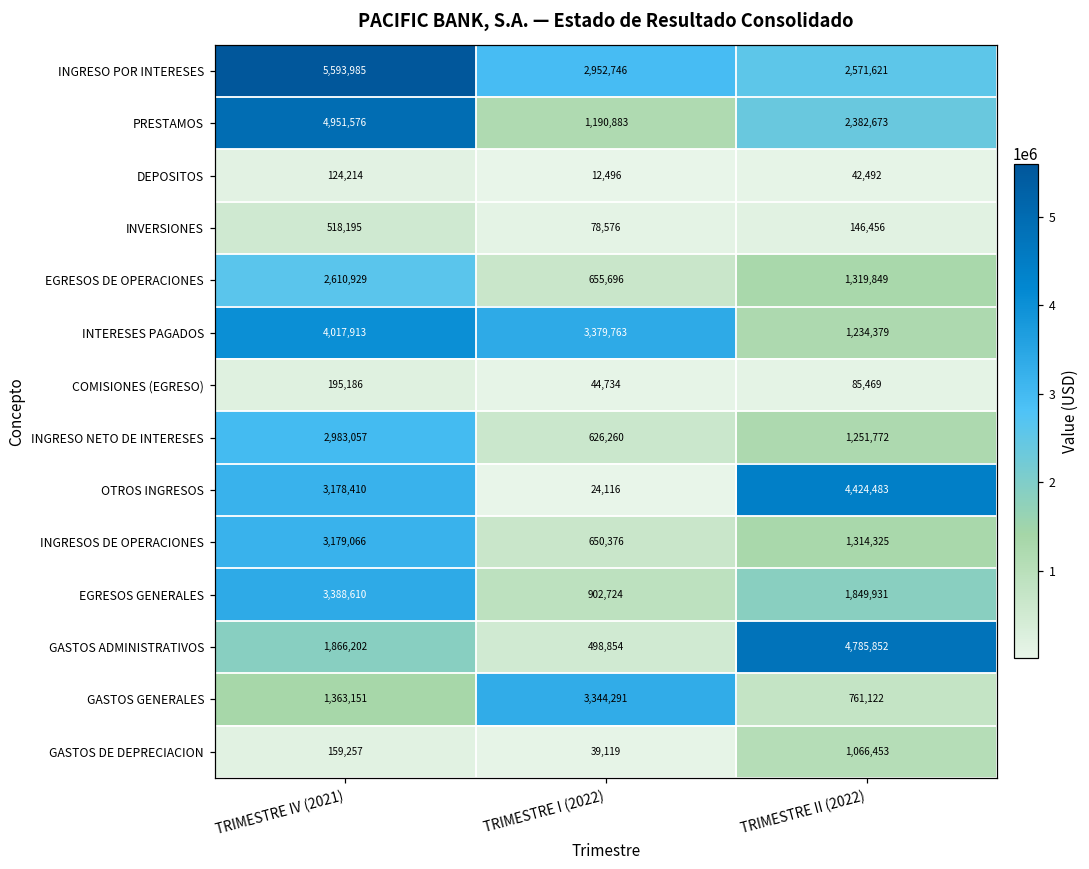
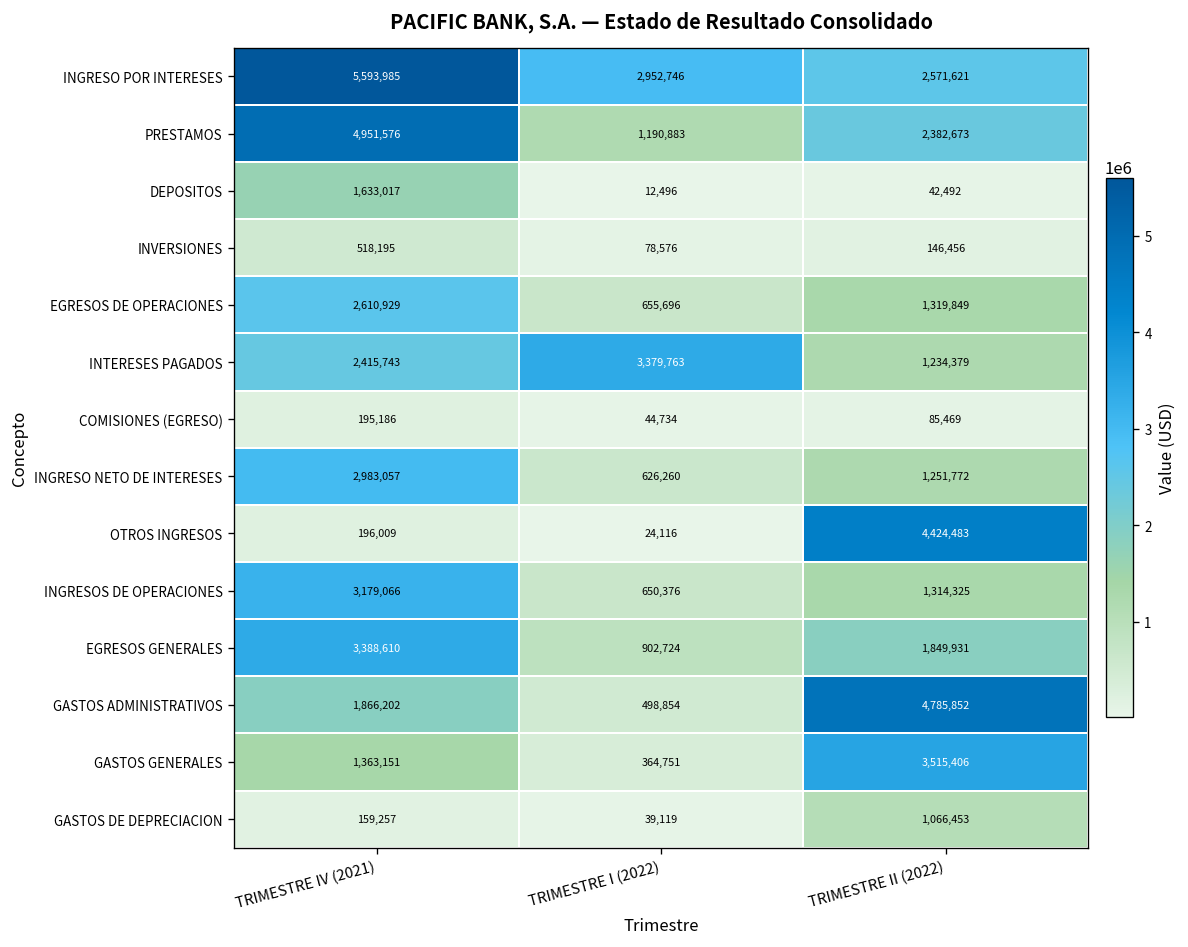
  {
    "INGRESO POR INTERESES": {
      "TRIMESTRE IV (2021)": "5,593,985",
      "TRIMESTRE I (2022)": "2,952,746",
      "TRIMESTRE II (2022)": "2,571,621"
    },
    "PRESTAMOS": {
      "TRIMESTRE IV (2021)": "4,951,576",
      "TRIMESTRE I (2022)": "1,190,883",
      "TRIMESTRE II (2022)": "2,382,673"
    },
    "DEPOSITOS": {
-     "TRIMESTRE IV (2021)": "124,214",
+     "TRIMESTRE IV (2021)": "1,633,017",
      "TRIMESTRE I (2022)": "12,496",
      "TRIMESTRE II (2022)": "42,492"
    },
    "INVERSIONES": {
      "TRIMESTRE IV (2021)": "518,195",
      "TRIMESTRE I (2022)": "78,576",
      "TRIMESTRE II (2022)": "146,456"
    },
    "EGRESOS DE OPERACIONES": {
      "TRIMESTRE IV (2021)": "2,610,929",
      "TRIMESTRE I (2022)": "655,696",
      "TRIMESTRE II (2022)": "1,319,849"
    },
    "INTERESES PAGADOS": {
-     "TRIMESTRE IV (2021)": "4,017,913",
+     "TRIMESTRE IV (2021)": "2,415,743",
      "TRIMESTRE I (2022)": "3,379,763",
      "TRIMESTRE II (2022)": "1,234,379"
    },
    "COMISIONES (EGRESO)": {
      "TRIMESTRE IV (2021)": "195,186",
      "TRIMESTRE I (2022)": "44,734",
      "TRIMESTRE II (2022)": "85,469"
    },
    "INGRESO NETO DE INTERESES": {
      "TRIMESTRE IV (2021)": "2,983,057",
      "TRIMESTRE I (2022)": "626,260",
      "TRIMESTRE II (2022)": "1,251,772"
    },
    "OTROS INGRESOS": {
-     "TRIMESTRE IV (2021)": "3,178,410",
+     "TRIMESTRE IV (2021)": "196,009",
      "TRIMESTRE I (2022)": "24,116",
      "TRIMESTRE II (2022)": "4,424,483"
    },
    "INGRESOS DE OPERACIONES": {
      "TRIMESTRE IV (2021)": "3,179,066",
      "TRIMESTRE I (2022)": "650,376",
      "TRIMESTRE II (2022)": "1,314,325"
    },
    "EGRESOS GENERALES": {
      "TRIMESTRE IV (2021)": "3,388,610",
      "TRIMESTRE I (2022)": "902,724",
      "TRIMESTRE II (2022)": "1,849,931"
    },
    "GASTOS ADMINISTRATIVOS": {
      "TRIMESTRE IV (2021)": "1,866,202",
      "TRIMESTRE I (2022)": "498,854",
      "TRIMESTRE II (2022)": "4,785,852"
    },
    "GASTOS GENERALES": {
      "TRIMESTRE IV (2021)": "1,363,151",
-     "TRIMESTRE I (2022)": "3,344,291",
-     "TRIMESTRE II (2022)": "761,122"
+     "TRIMESTRE I (2022)": "364,751",
+     "TRIMESTRE II (2022)": "3,515,406"
    },
    "GASTOS DE DEPRECIACION": {
      "TRIMESTRE IV (2021)": "159,257",
      "TRIMESTRE I (2022)": "39,119",
      "TRIMESTRE II (2022)": "1,066,453"
    }
  }
